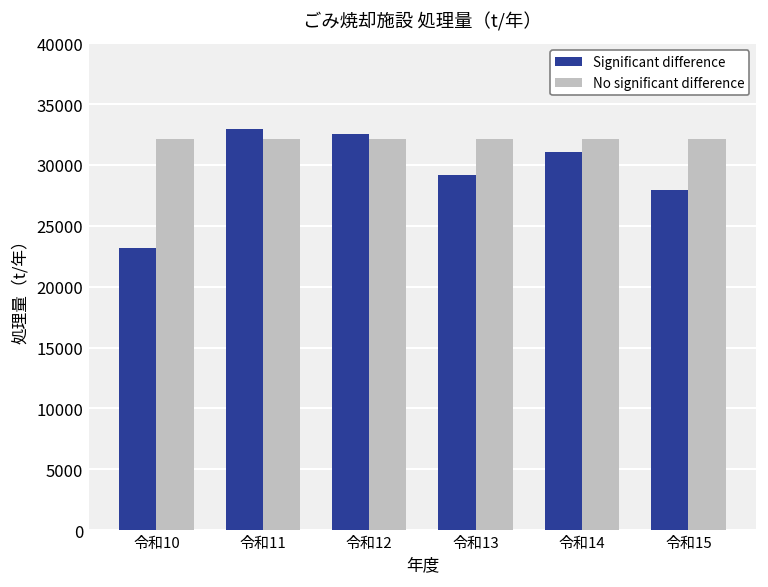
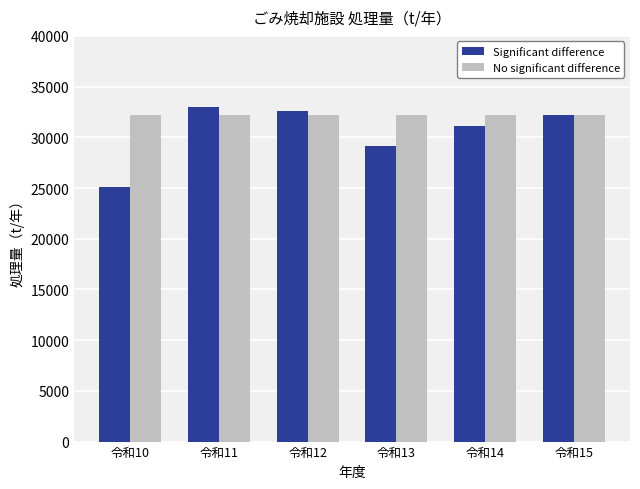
  {
    "Significant difference": {
-     "令和10": 23200,
+     "令和10": 25100,
      "令和11": 33000,
      "令和12": 32600,
      "令和13": 29200,
      "令和14": 31100,
-     "令和15": 28000
+     "令和15": 32200
    },
    "No significant difference": {
      "令和10": 32200,
      "令和11": 32200,
      "令和12": 32200,
      "令和13": 32200,
      "令和14": 32200,
      "令和15": 32200
    }
  }
